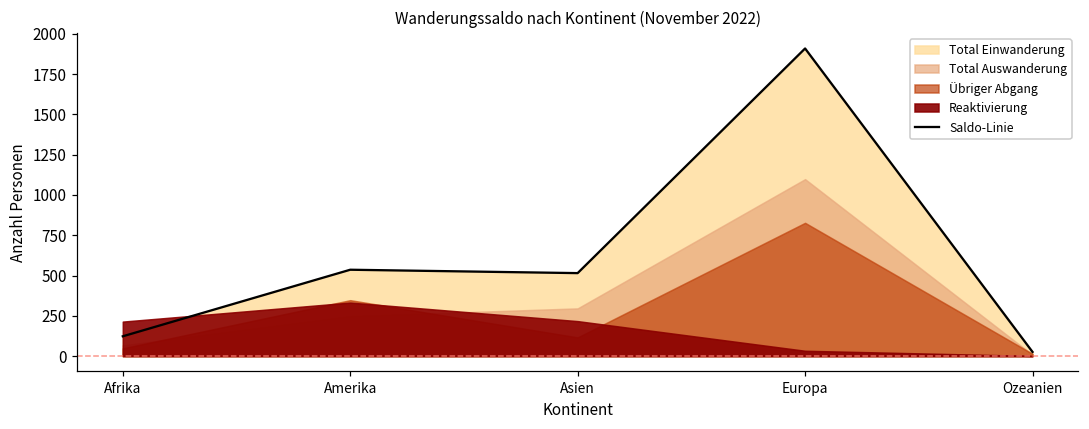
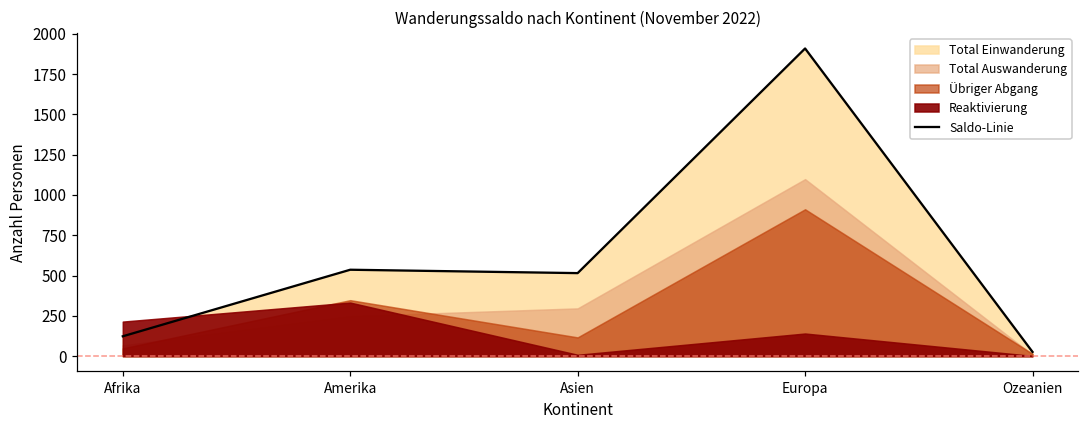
  {
    "Übriger Abgang": {
      "Afrika": 50,
      "Asien": 120,
-     "Europa": 830
+     "Europa": 910
    },
    "Reaktivierung": {
      "Afrika": 210,
-     "Asien": 220,
-     "Europa": 30
+     "Asien": 10,
+     "Europa": 140
    }
  }
